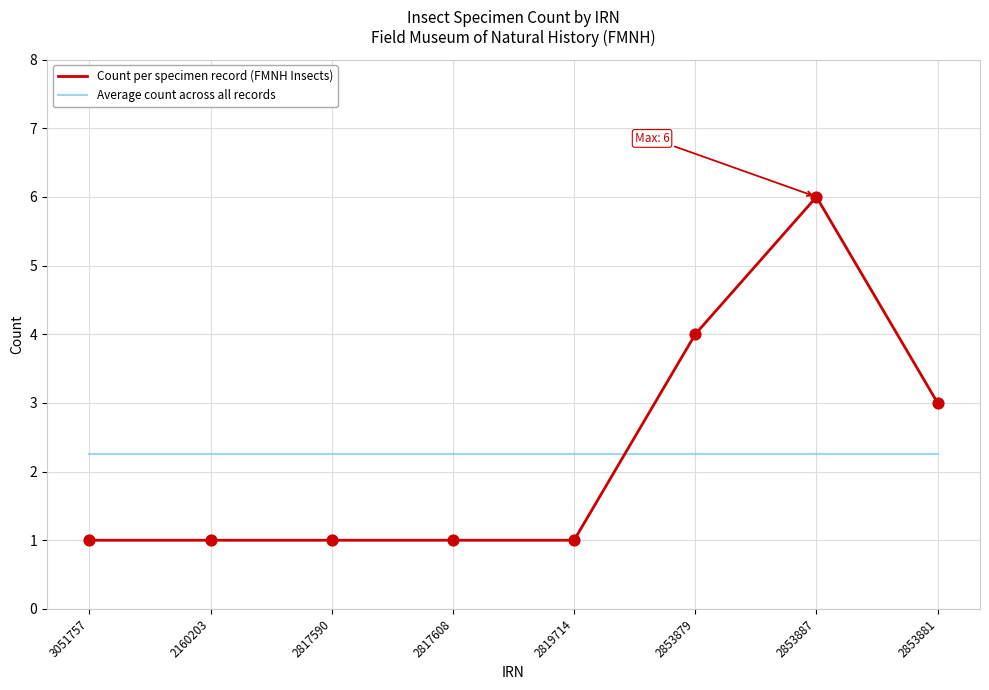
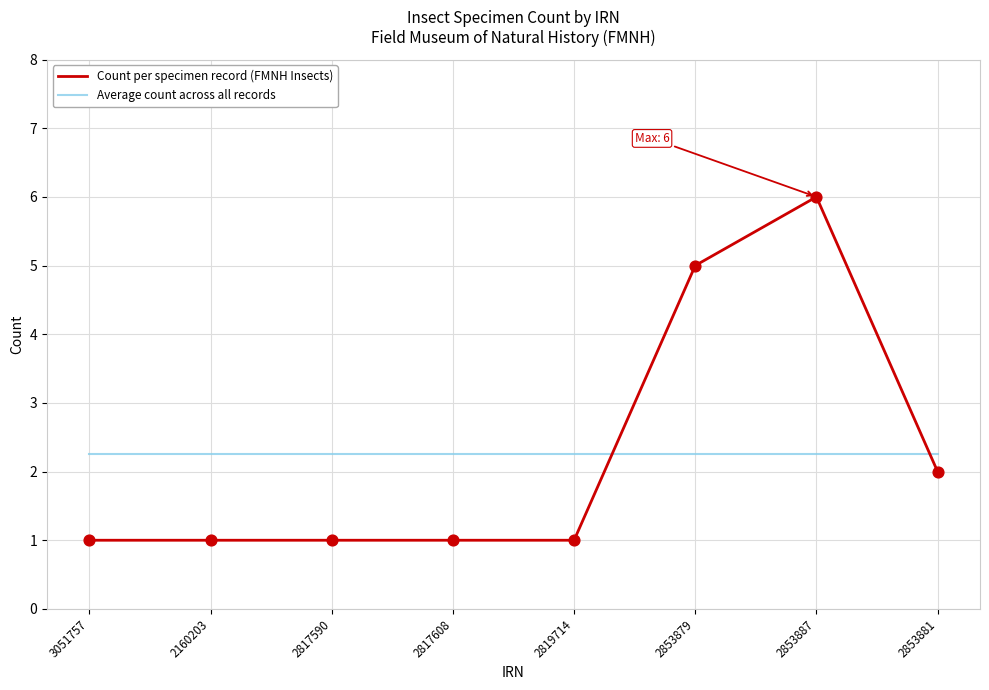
  {
    "Count per specimen record (FMNH Insects)": {
      "3051757": 1,
      "2160203": 1,
      "2817590": 1,
      "2817608": 1,
      "2819714": 1,
-     "2853879": 4,
-     "2853881": 3
+     "2853879": 5,
+     "2853881": 2
    },
    "Average count across all records": {
      "3051757": 2.3,
      "2160203": 2.3,
      "2817590": 2.3,
      "2817608": 2.3,
      "2819714": 2.3,
      "2853879": 2.3,
      "2853887": 2.3,
      "2853881": 2.3
    }
  }
